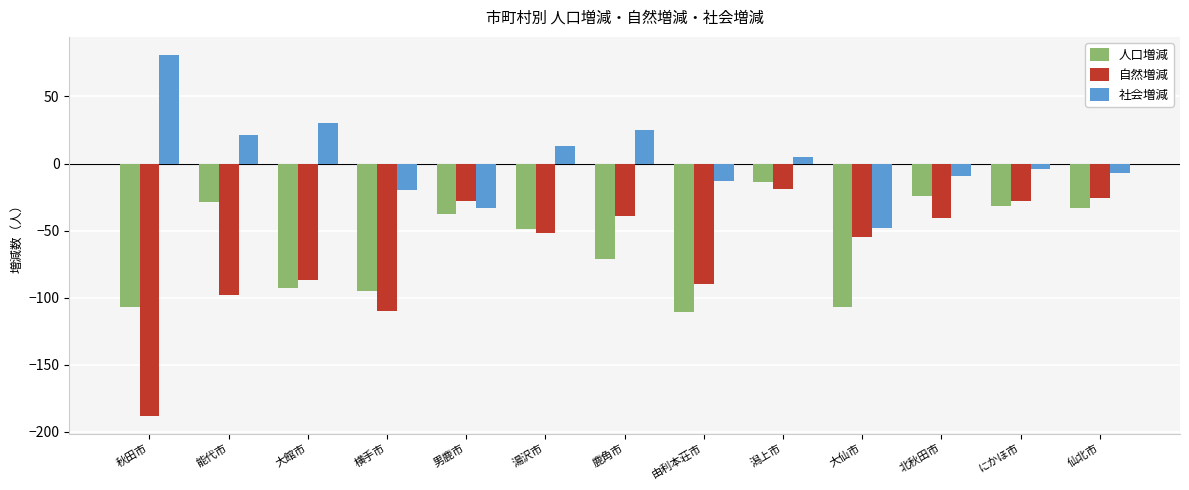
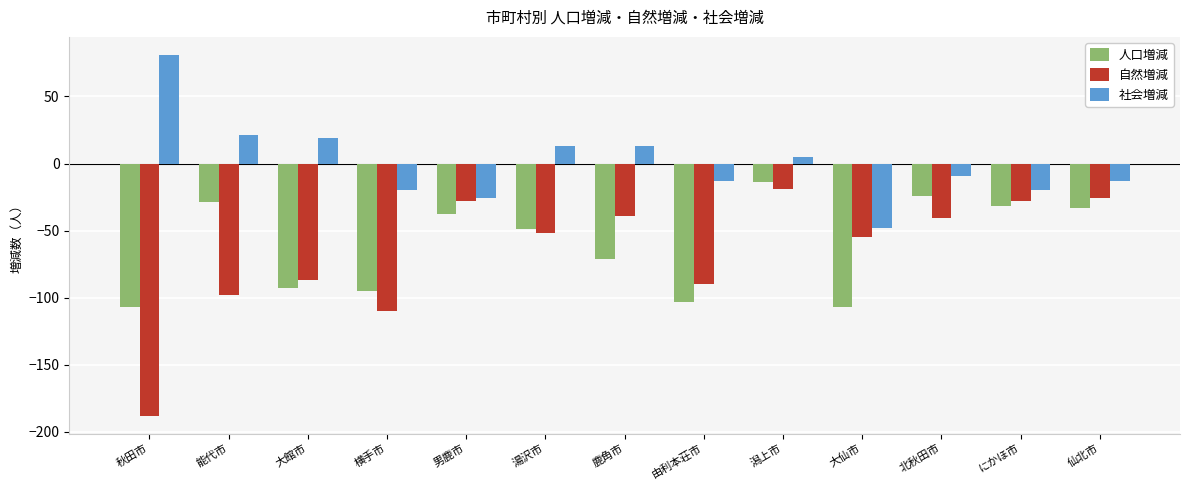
  {
    "人口増減": {
      "秋田市": -107,
      "能代市": -29,
      "大館市": -93,
      "横手市": -95,
      "男鹿市": -38,
      "湯沢市": -49,
      "鹿角市": -71,
-     "由利本荘市": -111,
+     "由利本荘市": -103,
      "潟上市": -14,
      "大仙市": -107,
      "北秋田市": -24,
      "にかほ市": -32,
      "仙北市": -33
    },
    "自然増減": {
      "秋田市": -188,
      "能代市": -98,
      "大館市": -87,
      "横手市": -110,
      "男鹿市": -28,
      "湯沢市": -52,
      "鹿角市": -39,
      "由利本荘市": -90,
      "潟上市": -19,
      "大仙市": -55,
      "北秋田市": -41,
      "にかほ市": -28,
      "仙北市": -26
    },
    "社会増減": {
      "秋田市": 81,
      "能代市": 21,
-     "大館市": 30,
+     "大館市": 19,
      "横手市": -20,
-     "男鹿市": -33,
+     "男鹿市": -26,
      "湯沢市": 13,
-     "鹿角市": 25,
+     "鹿角市": 13,
      "由利本荘市": -13,
      "潟上市": 5,
      "大仙市": -48,
      "北秋田市": -9,
-     "にかほ市": -4,
-     "仙北市": -7
+     "にかほ市": -20,
+     "仙北市": -13
    }
  }
